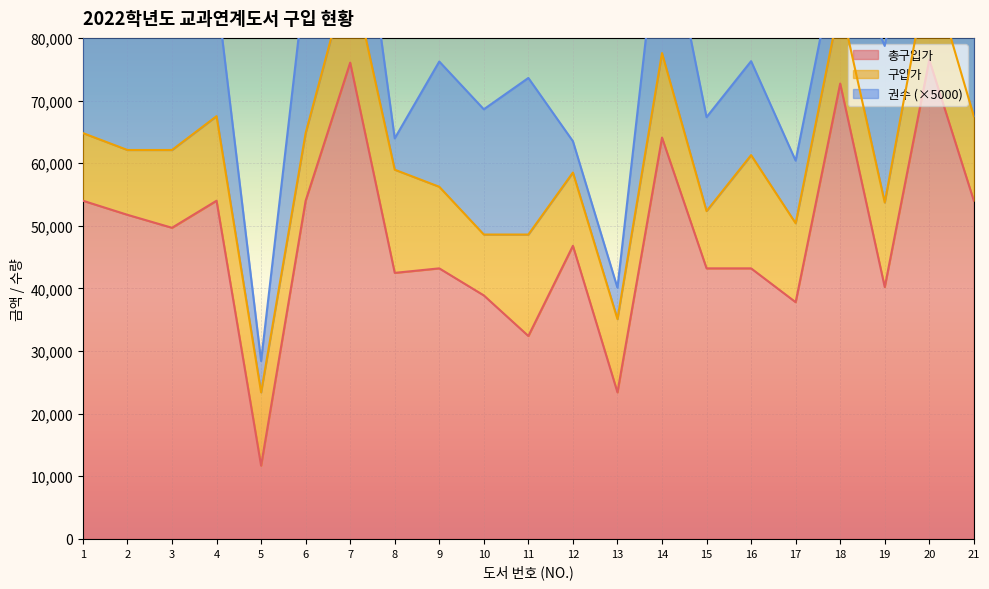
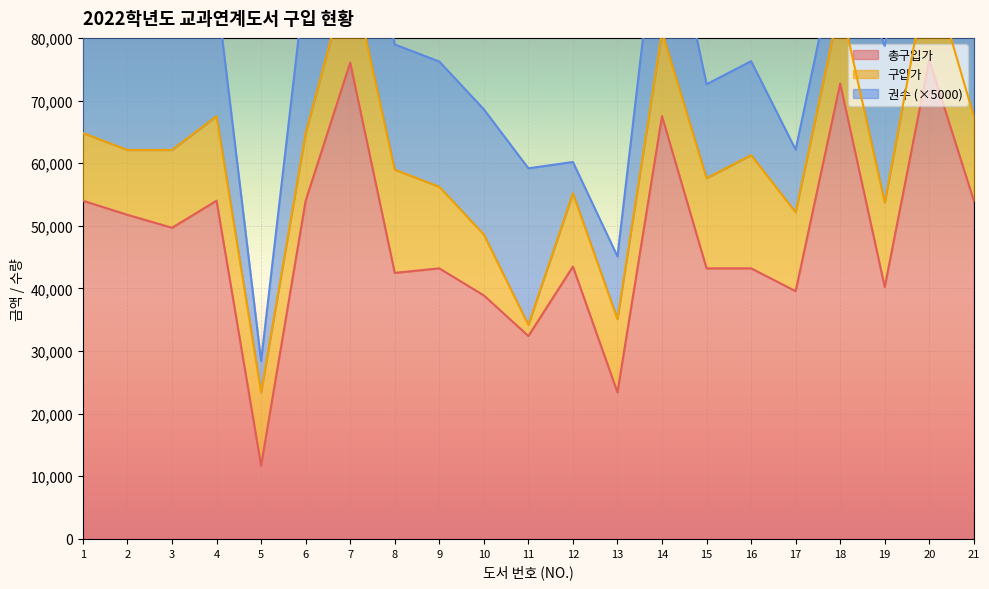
  {
    "총구입가": {
      "1": "54,000",
      "2": "52,000",
      "3": "50,000",
      "4": "54,000",
      "5": "12,000",
      "6": "54,000",
      "7": "76,000",
      "8": "42,000",
      "9": "43,000",
      "10": "39,000",
      "11": "32,000",
-     "12": "47,000",
+     "12": "43,000",
      "13": "23,000",
-     "14": "64,000",
+     "14": "68,000",
      "15": "43,000",
      "16": "43,000",
-     "17": "38,000",
+     "17": "40,000",
      "18": "73,000",
      "19": "40,000",
      "21": "54,000"
    },
    "구입가": {
      "1": "11,000",
      "2": "10,000",
      "3": "12,000",
      "4": "14,000",
      "5": "12,000",
      "6": "11,000",
      "8": "16,000",
      "9": "13,000",
      "10": "10,000",
-     "11": "16,000",
+     "11": "2,000",
      "12": "12,000",
      "13": "12,000",
-     "15": "9,000",
+     "15": "14,000",
      "16": "18,000",
      "17": "13,000",
      "19": "14,000",
      "21": "14,000"
    },
    "권수 (×5000)": {
      "5": "5,000",
-     "8": "5,000",
+     "8": "20,000",
      "9": "20,000",
      "10": "20,000",
      "11": "25,000",
      "12": "5,000",
-     "13": "5,000",
+     "13": "10,000",
      "15": "15,000",
      "16": "15,000",
      "17": "10,000"
    }
  }
